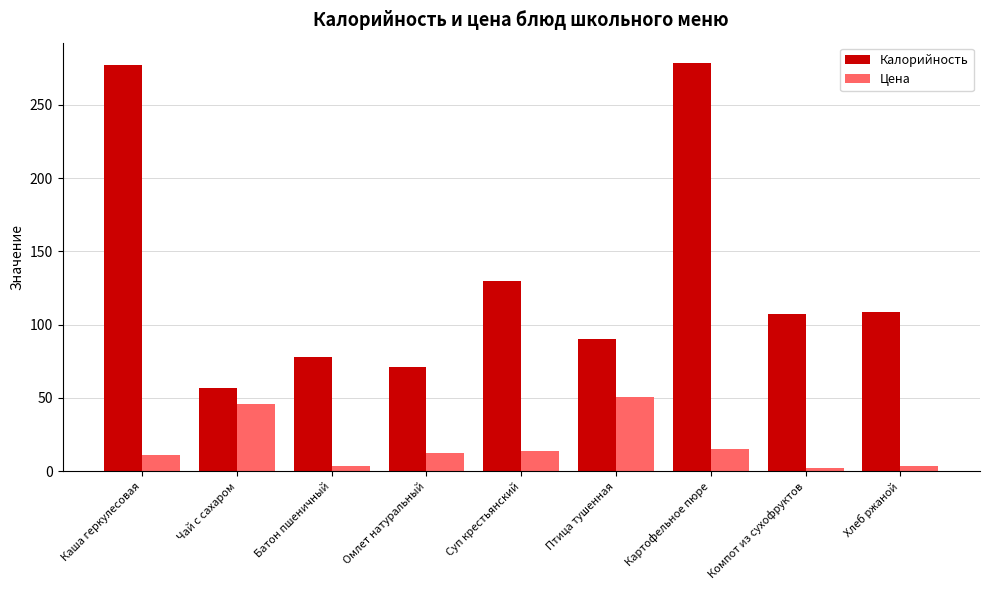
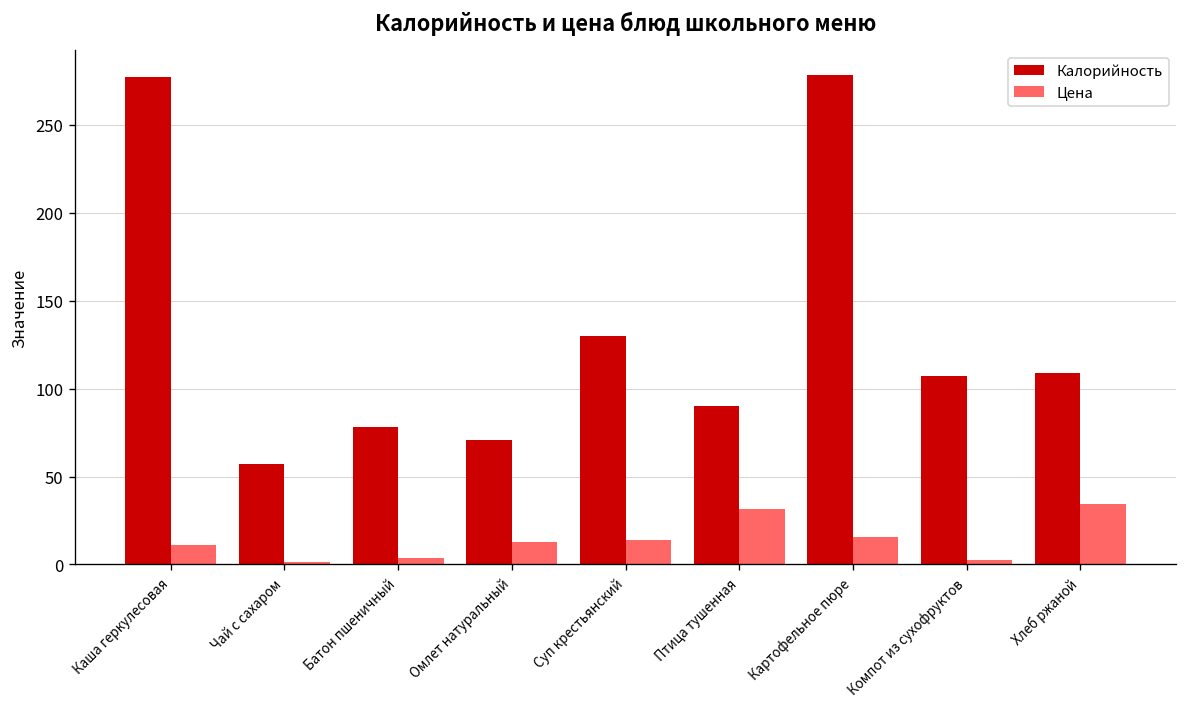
  {
    "Калорийность": {
      "Каша геркулесовая": 277,
      "Чай с сахаром": 57,
      "Батон пшеничный": 78,
      "Омлет натуральный": 71,
      "Суп крестьянский": 130,
      "Птица тушенная": 90,
      "Картофельное пюре": 279,
      "Компот из сухофруктов": 107,
      "Хлеб ржаной": 109
    },
    "Цена": {
      "Каша геркулесовая": 11,
-     "Чай с сахаром": 46,
+     "Чай с сахаром": 1,
      "Батон пшеничный": 4,
      "Омлет натуральный": 13,
      "Суп крестьянский": 14,
-     "Птица тушенная": 51,
+     "Птица тушенная": 32,
      "Картофельное пюре": 15,
      "Компот из сухофруктов": 2,
-     "Хлеб ржаной": 3
+     "Хлеб ржаной": 34
    }
  }
